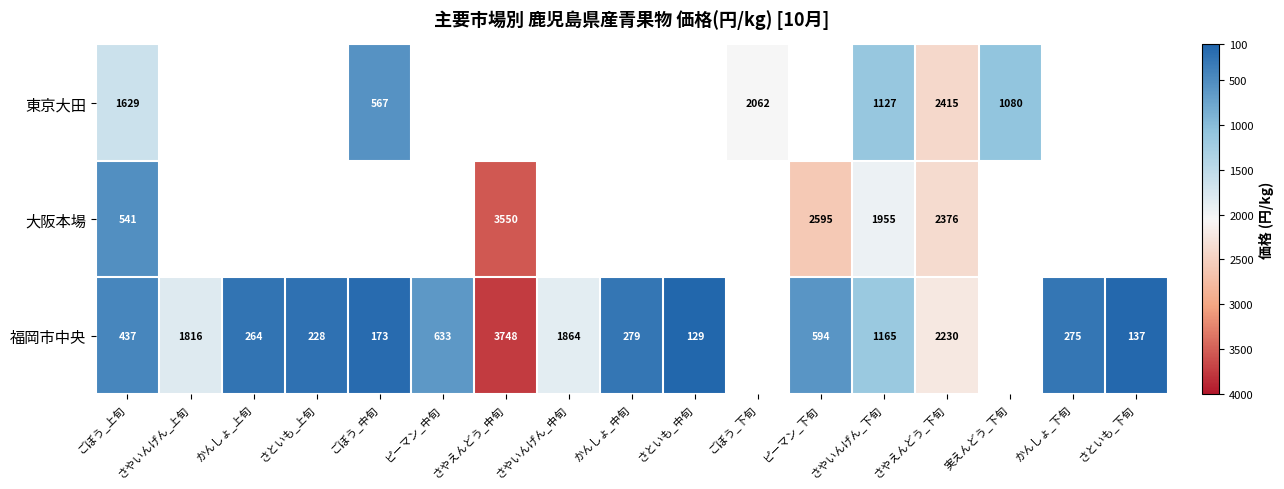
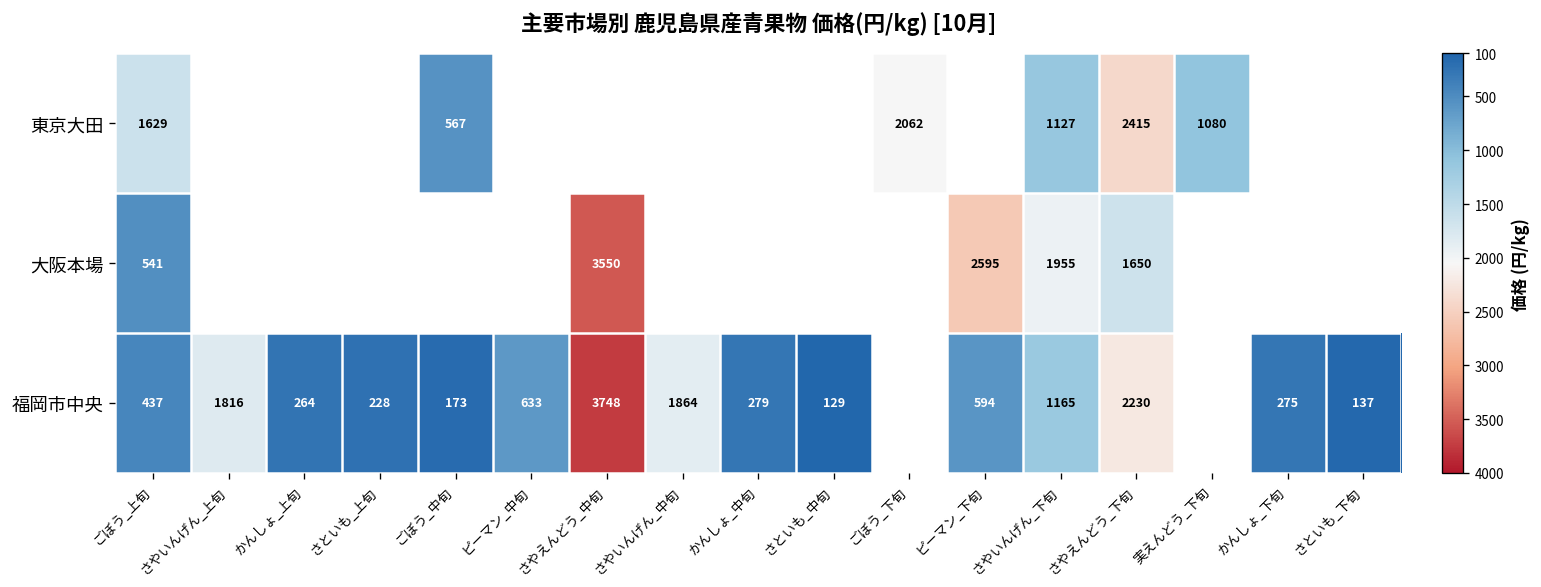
  {
    "東京大田": {
      "ごぼう_上旬": 1629,
      "ごぼう_中旬": 567,
      "ごぼう_下旬": 2062,
      "さやいんげん_下旬": 1127,
      "さやえんどう_下旬": 2415,
      "実えんどう_下旬": 1080
    },
    "大阪本場": {
      "ごぼう_上旬": 541,
      "さやえんどう_中旬": 3550,
      "ピーマン_下旬": 2595,
      "さやいんげん_下旬": 1955,
-     "さやえんどう_下旬": 2376
+     "さやえんどう_下旬": 1650
    },
    "福岡市中央": {
      "ごぼう_上旬": 437,
      "さやいんげん_上旬": 1816,
      "かんしょ_上旬": 264,
      "さといも_上旬": 228,
      "ごぼう_中旬": 173,
      "ピーマン_中旬": 633,
      "さやえんどう_中旬": 3748,
      "さやいんげん_中旬": 1864,
      "かんしょ_中旬": 279,
      "さといも_中旬": 129,
      "ピーマン_下旬": 594,
      "さやいんげん_下旬": 1165,
      "さやえんどう_下旬": 2230,
      "かんしょ_下旬": 275,
      "さといも_下旬": 137
    }
  }
